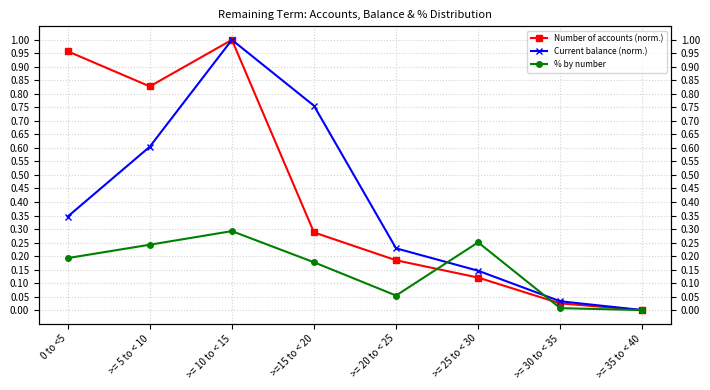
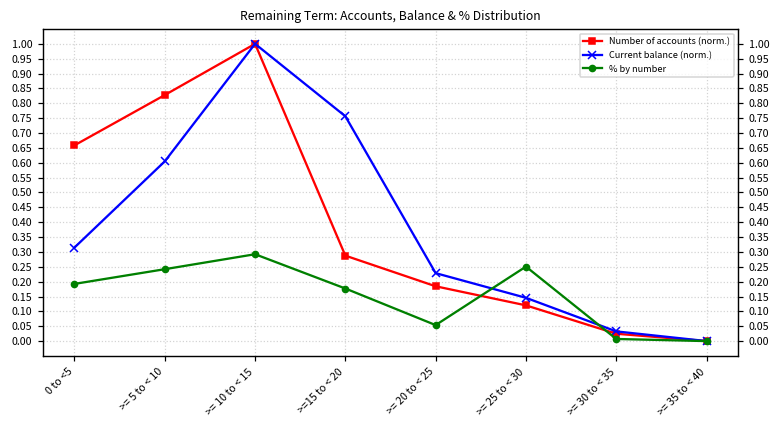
  {
    "Number of accounts (norm.)": {
-     "0 to <5": 0.96,
+     "0 to <5": 0.66,
      ">= 5 to < 10": 0.83,
      ">=15 to < 20": 0.29,
      ">= 20 to < 25": 0.18,
      ">= 25 to < 30": 0.12
    },
    "Current balance (norm.)": {
-     "0 to <5": 0.35,
+     "0 to <5": 0.31,
      ">= 5 to < 10": 0.60,
      ">=15 to < 20": 0.76,
      ">= 20 to < 25": 0.23,
      ">= 25 to < 30": 0.15
    },
    "% by number": {
      "0 to <5": 0.19,
      ">= 5 to < 10": 0.24,
      ">= 10 to < 15": 0.29,
      ">=15 to < 20": 0.18,
      ">= 20 to < 25": 0.05,
      ">= 25 to < 30": 0.25,
      ">= 30 to < 35": 0.01
    }
  }
